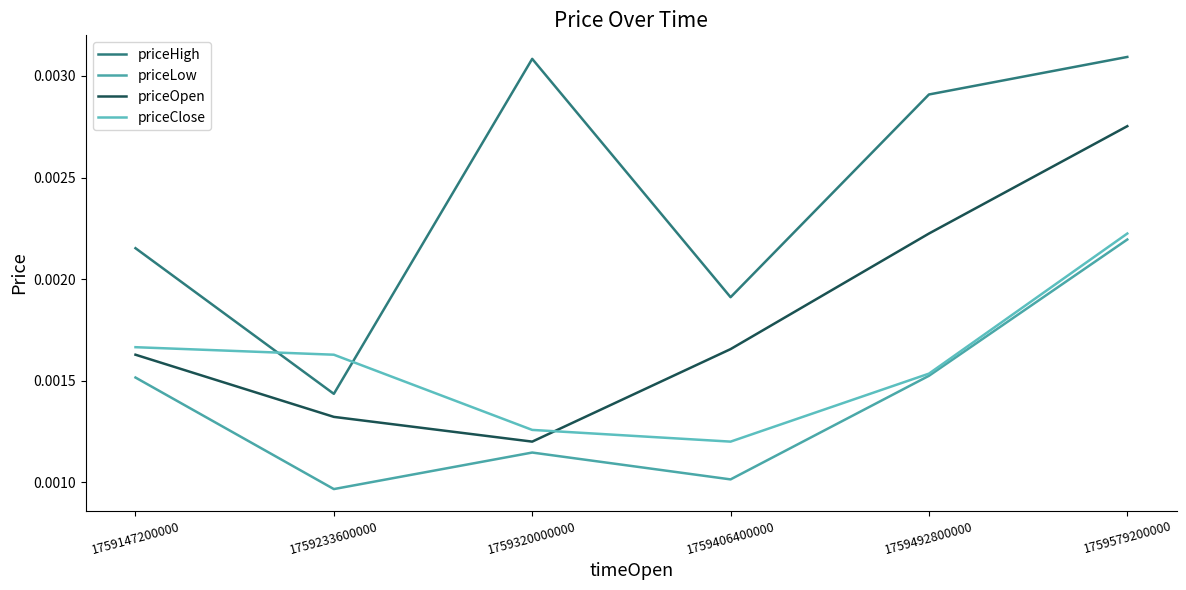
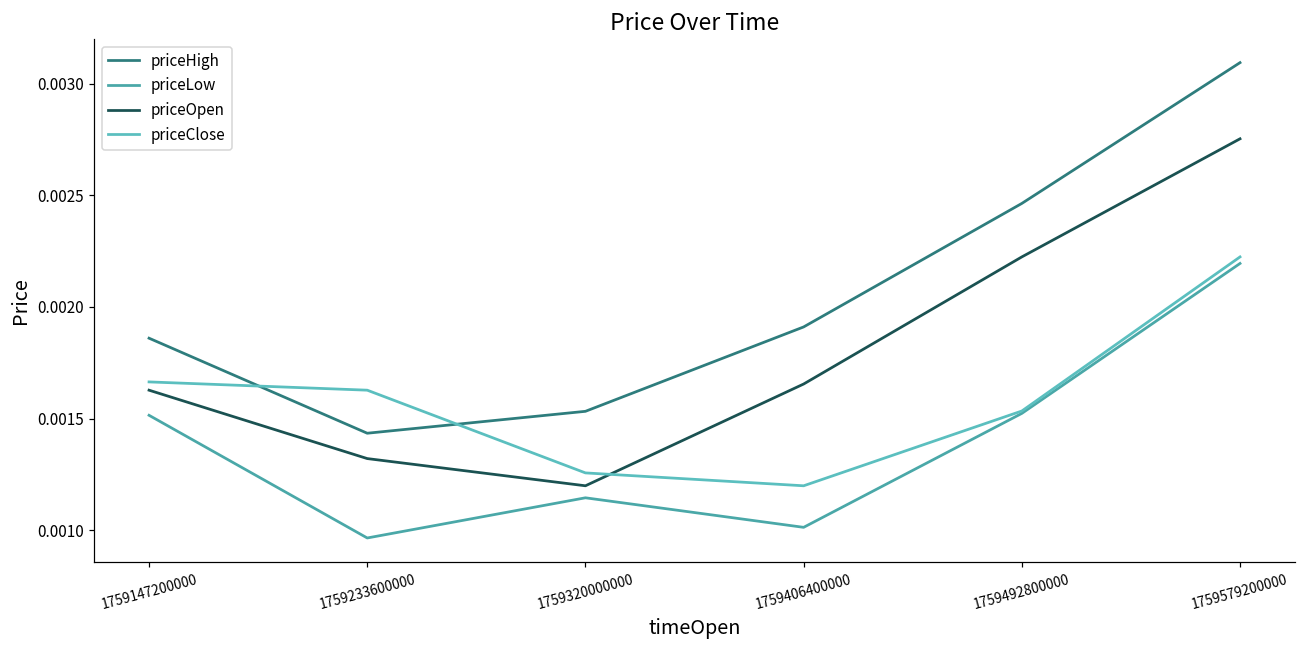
  {
    "priceHigh": {
-     "1759147200000": 0.00215,
+     "1759147200000": 0.00186,
      "1759233600000": 0.00143,
-     "1759320000000": 0.00308,
+     "1759320000000": 0.00153,
      "1759406400000": 0.00191,
-     "1759492800000": 0.00291,
+     "1759492800000": 0.00246,
      "1759579200000": 0.00309
    },
    "priceOpen": {
      "1759147200000": 0.00163,
      "1759233600000": 0.00132,
      "1759320000000": 0.00120,
      "1759406400000": 0.00166,
      "1759492800000": 0.00222,
      "1759579200000": 0.00275
    }
  }
